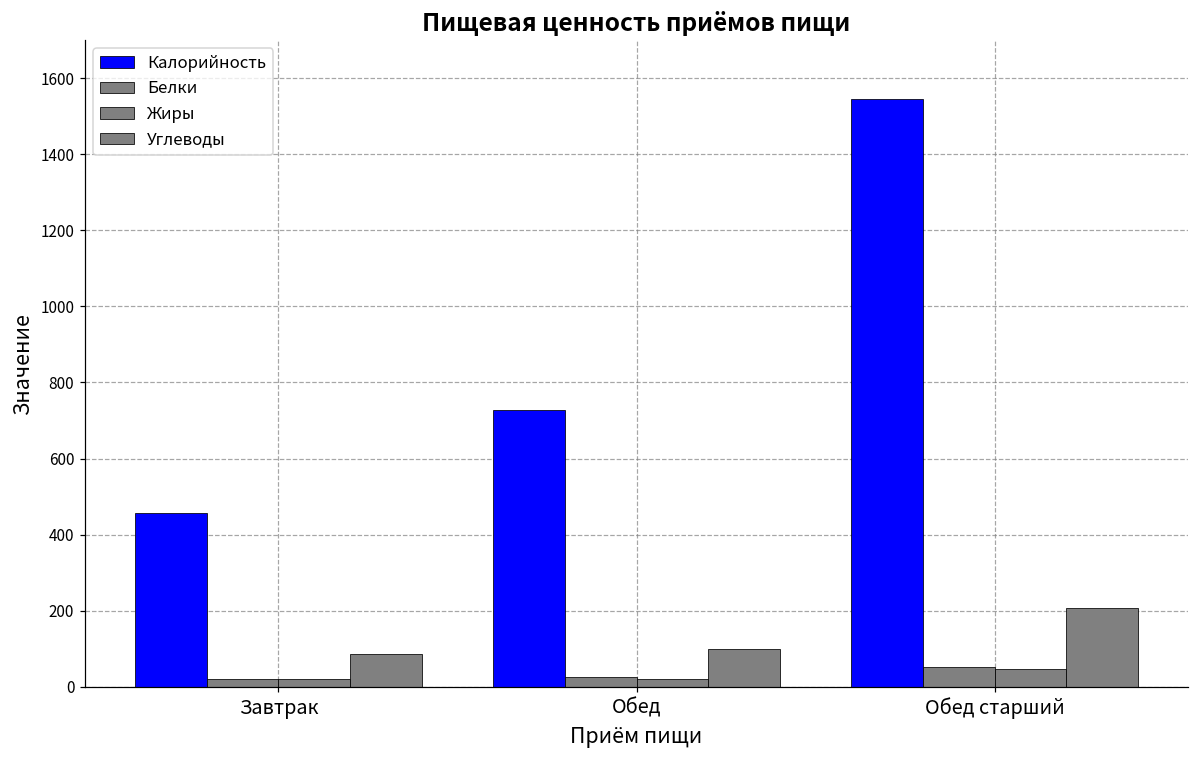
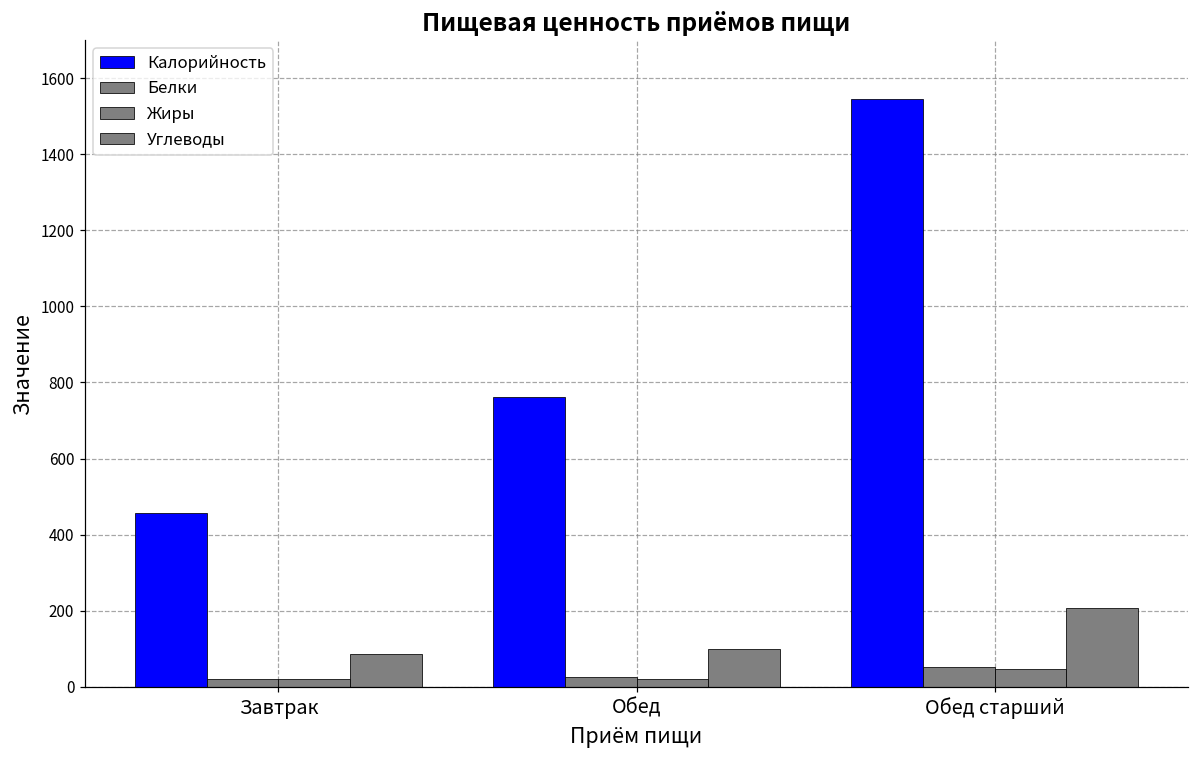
  {
    "Калорийность": {
      "Завтрак": 460,
-     "Обед": 730,
+     "Обед": 760,
      "Обед старший": 1540
    }
  }
